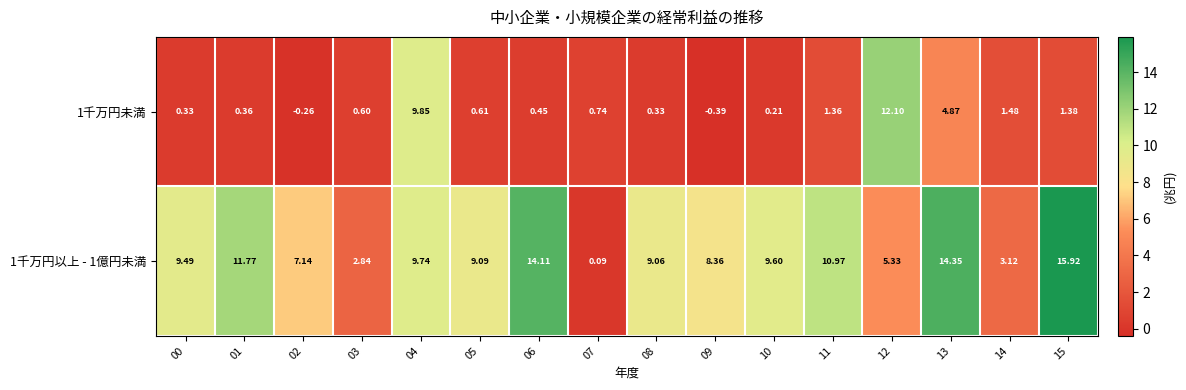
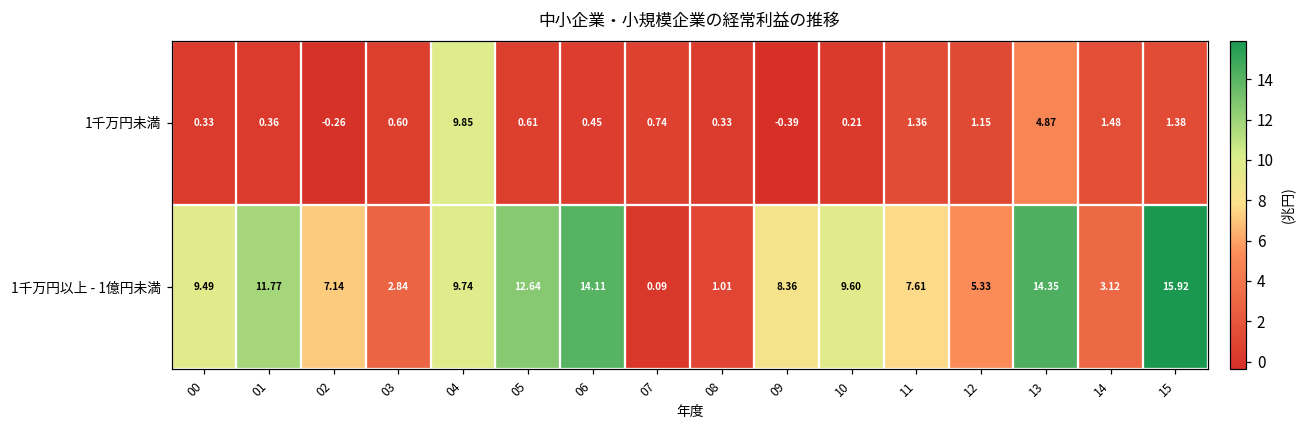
  {
    "1千万円未満": {
      "00": 0.33,
      "01": 0.36,
      "02": -0.26,
      "03": 0.60,
      "04": 9.85,
      "05": 0.61,
      "06": 0.45,
      "07": 0.74,
      "08": 0.33,
      "09": -0.39,
      "10": 0.21,
      "11": 1.36,
-     "12": 12.10,
+     "12": 1.15,
      "13": 4.87,
      "14": 1.48,
      "15": 1.38
    },
    "1千万円以上 - 1億円未満": {
      "00": 9.49,
      "01": 11.77,
      "02": 7.14,
      "03": 2.84,
      "04": 9.74,
-     "05": 9.09,
+     "05": 12.64,
      "06": 14.11,
      "07": 0.09,
-     "08": 9.06,
+     "08": 1.01,
      "09": 8.36,
      "10": 9.60,
-     "11": 10.97,
+     "11": 7.61,
      "12": 5.33,
      "13": 14.35,
      "14": 3.12,
      "15": 15.92
    }
  }
